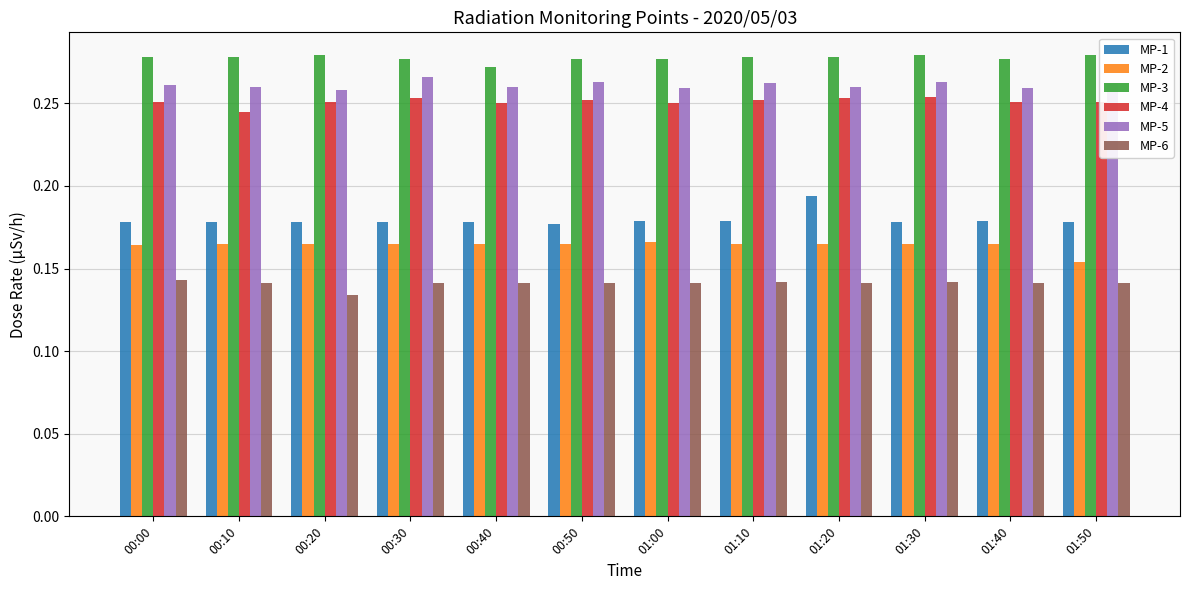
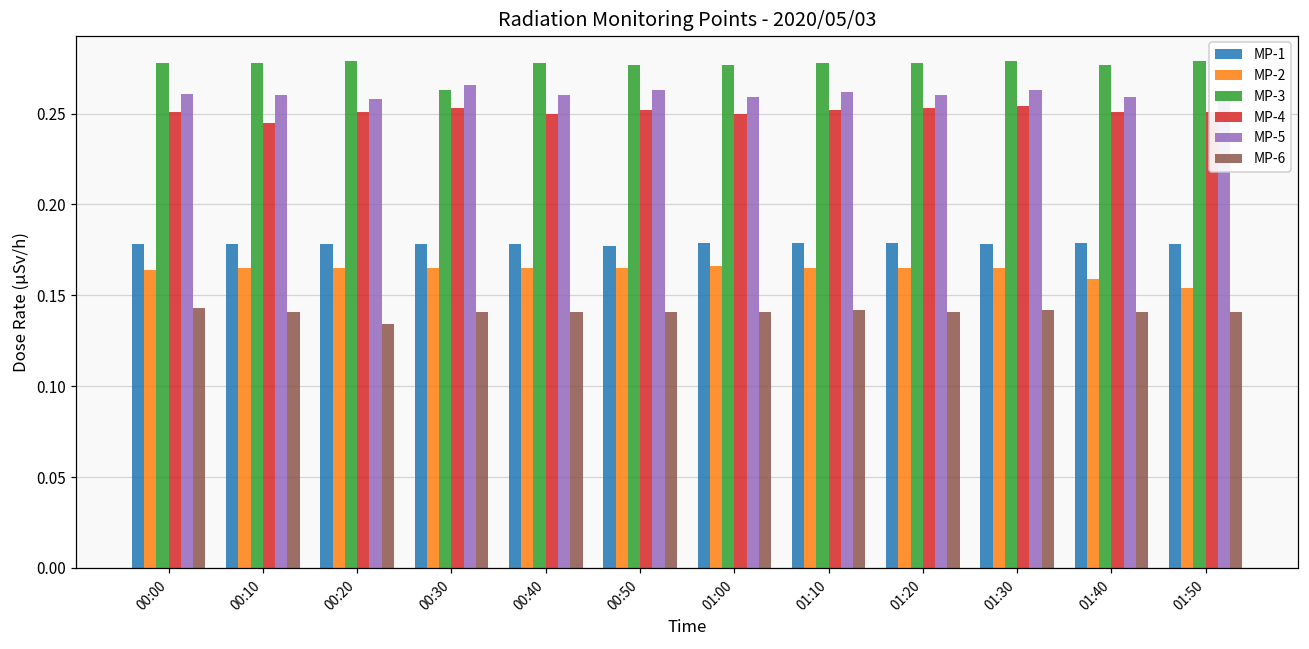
  {
    "MP-1": {
      "00:00": 0.178,
      "00:10": 0.178,
      "00:20": 0.178,
      "00:30": 0.178,
      "00:40": 0.178,
      "00:50": 0.177,
      "01:00": 0.179,
      "01:10": 0.179,
-     "01:20": 0.194,
+     "01:20": 0.179,
      "01:30": 0.178,
      "01:40": 0.179,
      "01:50": 0.178
    },
    "MP-2": {
      "00:00": 0.164,
      "00:10": 0.165,
      "00:20": 0.165,
      "00:30": 0.165,
      "00:40": 0.165,
      "00:50": 0.165,
      "01:00": 0.166,
      "01:10": 0.165,
      "01:20": 0.165,
      "01:30": 0.165,
-     "01:40": 0.165,
+     "01:40": 0.159,
      "01:50": 0.154
    },
    "MP-3": {
      "00:00": 0.278,
      "00:10": 0.278,
      "00:20": 0.279,
-     "00:30": 0.277,
-     "00:40": 0.272,
+     "00:30": 0.263,
+     "00:40": 0.278,
      "00:50": 0.277,
      "01:00": 0.277,
      "01:10": 0.278,
      "01:20": 0.278,
      "01:30": 0.279,
      "01:40": 0.277,
      "01:50": 0.279
    },
    "MP-4": {
      "00:00": 0.251,
      "00:10": 0.245,
      "00:20": 0.251,
      "00:30": 0.253,
      "00:40": 0.250,
      "00:50": 0.252,
      "01:00": 0.250,
      "01:10": 0.252,
      "01:20": 0.253,
      "01:30": 0.254,
      "01:40": 0.251
    },
    "MP-5": {
      "00:00": 0.261,
      "00:10": 0.260,
      "00:20": 0.258,
      "00:30": 0.266,
      "00:40": 0.260,
      "00:50": 0.263,
      "01:00": 0.259,
      "01:10": 0.262,
      "01:20": 0.260,
      "01:30": 0.263,
      "01:40": 0.259
    },
    "MP-6": {
      "00:00": 0.143,
      "00:10": 0.141,
      "00:20": 0.134,
      "00:30": 0.141,
      "00:40": 0.141,
      "00:50": 0.141,
      "01:00": 0.141,
      "01:10": 0.142,
      "01:20": 0.141,
      "01:30": 0.142,
      "01:40": 0.141,
      "01:50": 0.141
    }
  }
